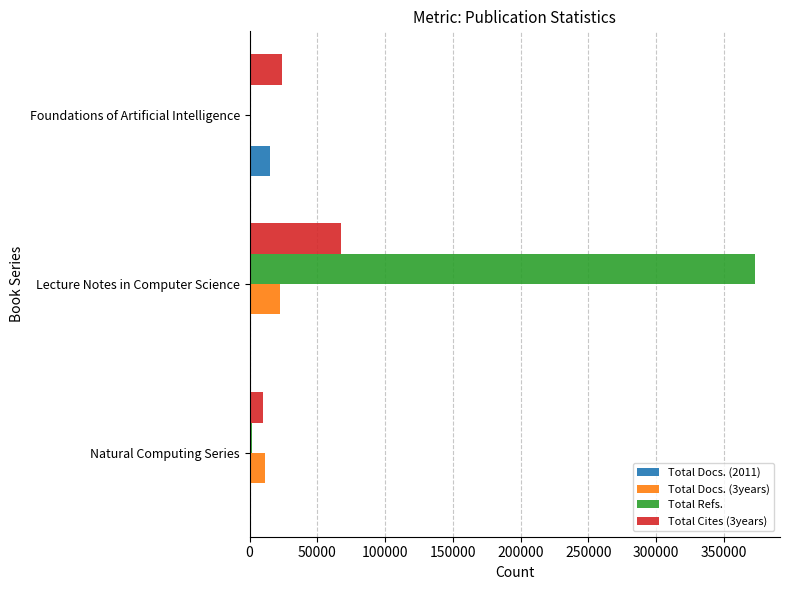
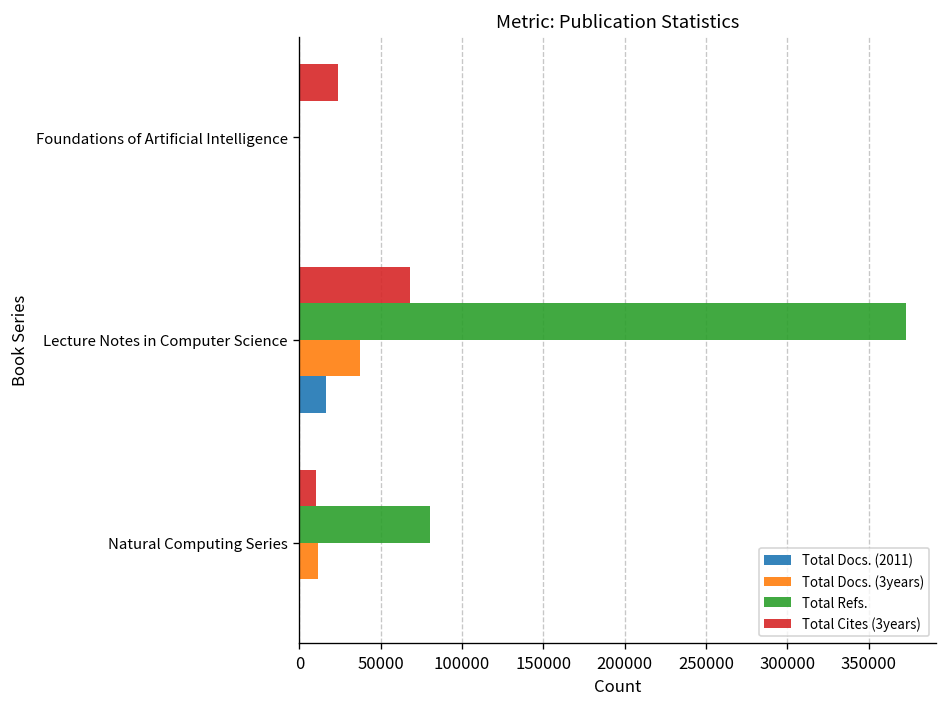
  {
    "Total Docs. (2011)": {
-     "Foundations of Artificial Intelligence": 15000,
-     "Lecture Notes in Computer Science": 0
+     "Foundations of Artificial Intelligence": 0,
+     "Lecture Notes in Computer Science": 17000
    },
    "Total Docs. (3years)": {
      "Foundations of Artificial Intelligence": 0,
-     "Lecture Notes in Computer Science": 23000,
+     "Lecture Notes in Computer Science": 37000,
      "Natural Computing Series": 12000
    },
    "Total Refs.": {
      "Foundations of Artificial Intelligence": 0,
      "Lecture Notes in Computer Science": 373000,
-     "Natural Computing Series": 2000
+     "Natural Computing Series": 80000
    },
    "Total Cites (3years)": {
      "Foundations of Artificial Intelligence": 24000,
      "Lecture Notes in Computer Science": 68000,
      "Natural Computing Series": 10000
    }
  }
